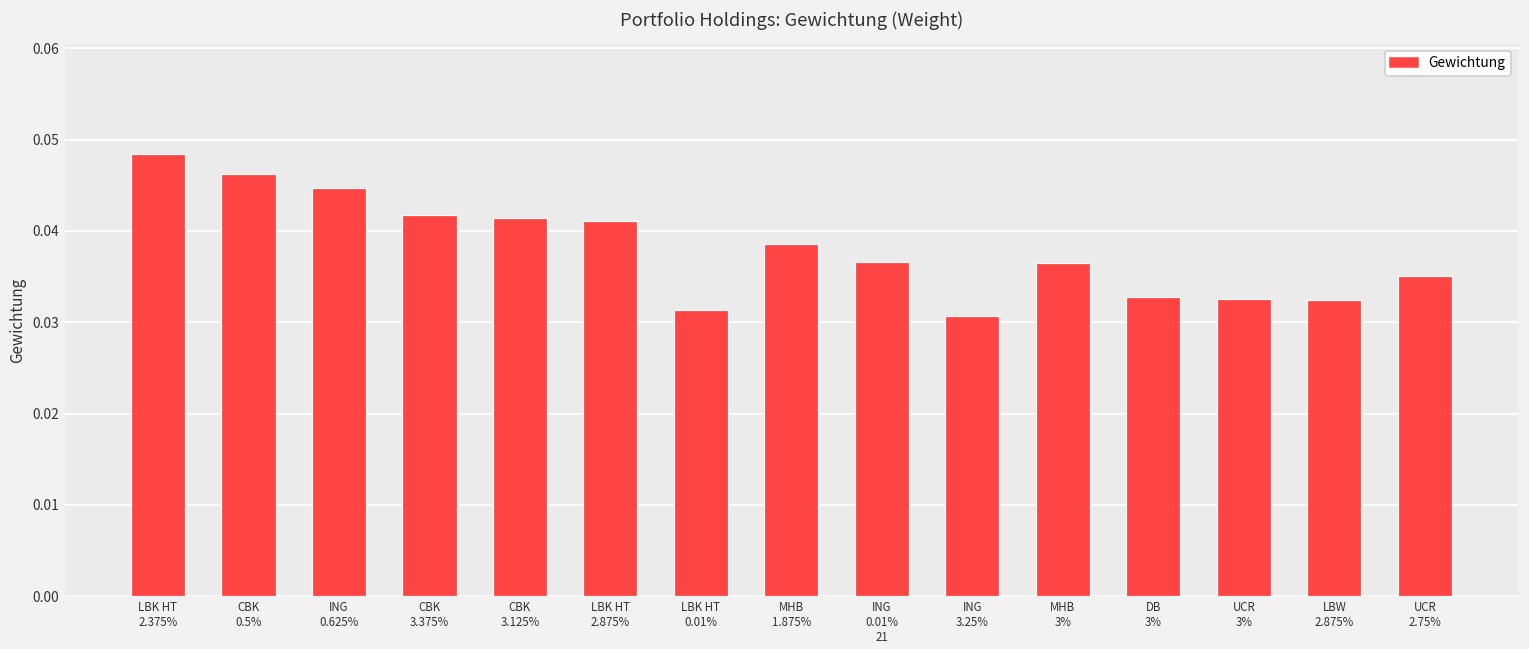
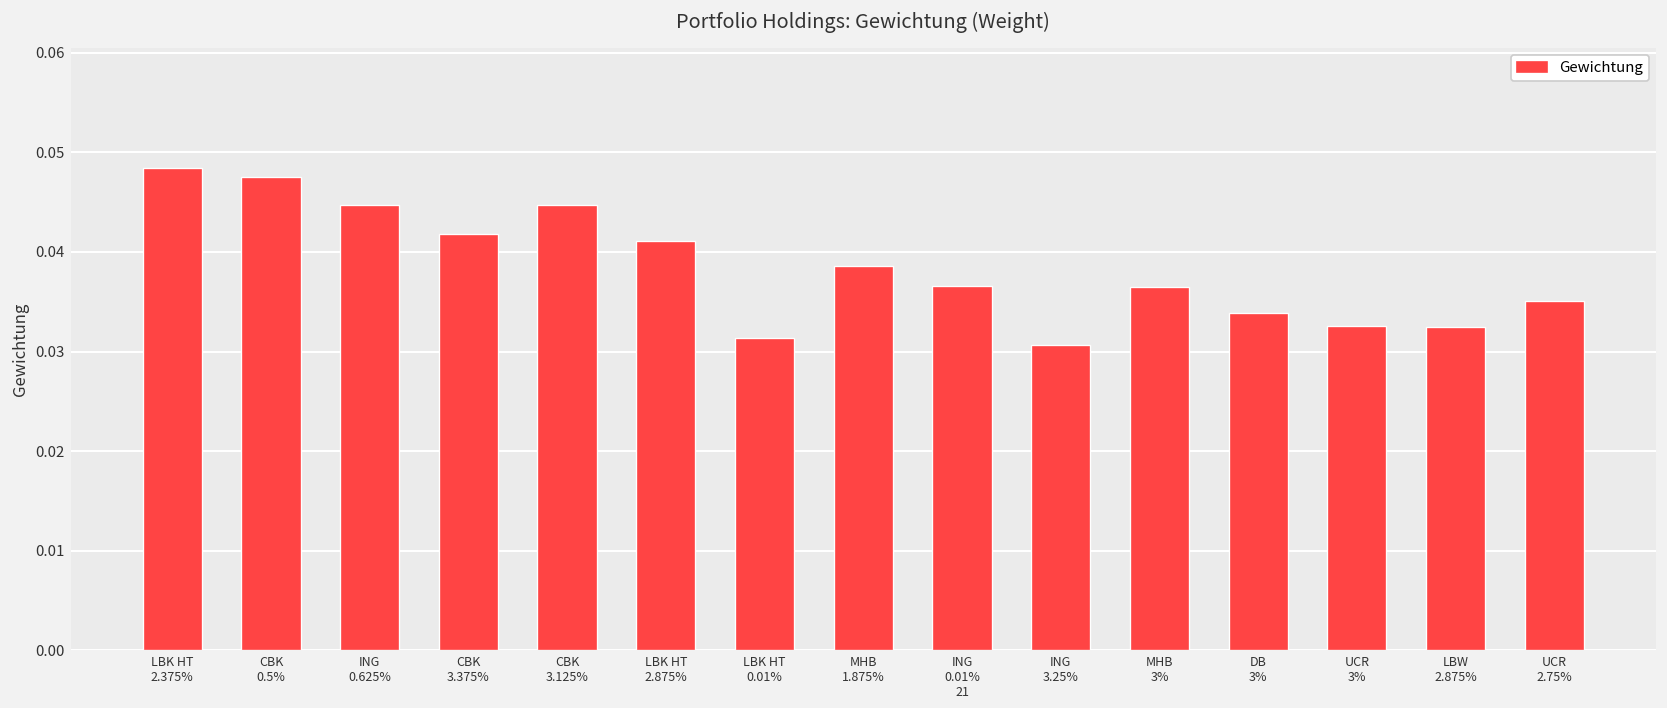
  {
    "LBK HT 2.375%": 0.048,
-   "CBK 0.5%": 0.046,
+   "CBK 0.5%": 0.048,
    "ING 0.625%": 0.045,
    "CBK 3.375%": 0.042,
-   "CBK 3.125%": 0.041,
+   "CBK 3.125%": 0.045,
    "LBK HT 2.875%": 0.041,
    "LBK HT 0.01%": 0.031,
    "MHB 1.875%": 0.039,
    "ING 0.01% 21": 0.037,
    "ING 3.25%": 0.031,
    "MHB 3%": 0.036,
-   "DB 3%": 0.033,
+   "DB 3%": 0.034,
    "UCR 3%": 0.033,
    "LBW 2.875%": 0.032,
    "UCR 2.75%": 0.035
  }
